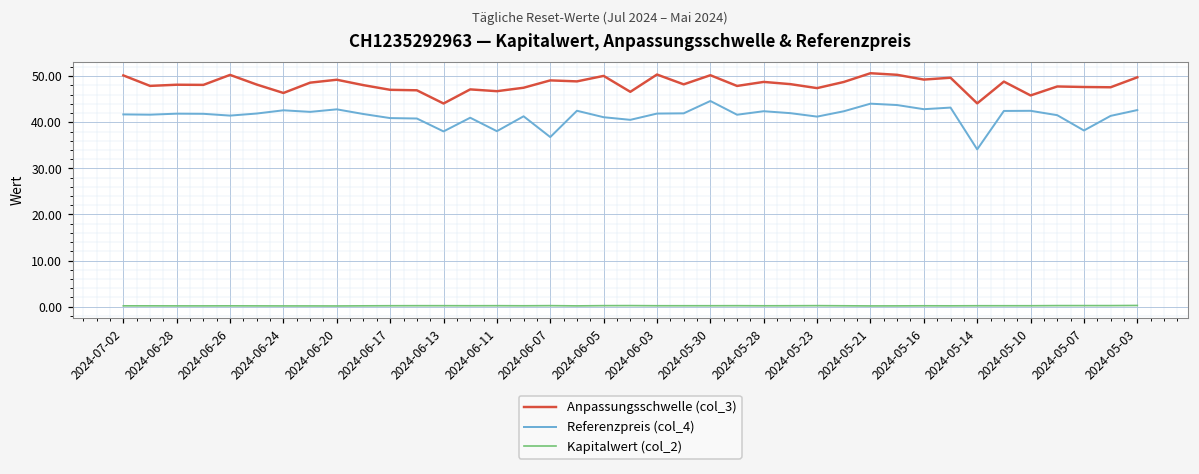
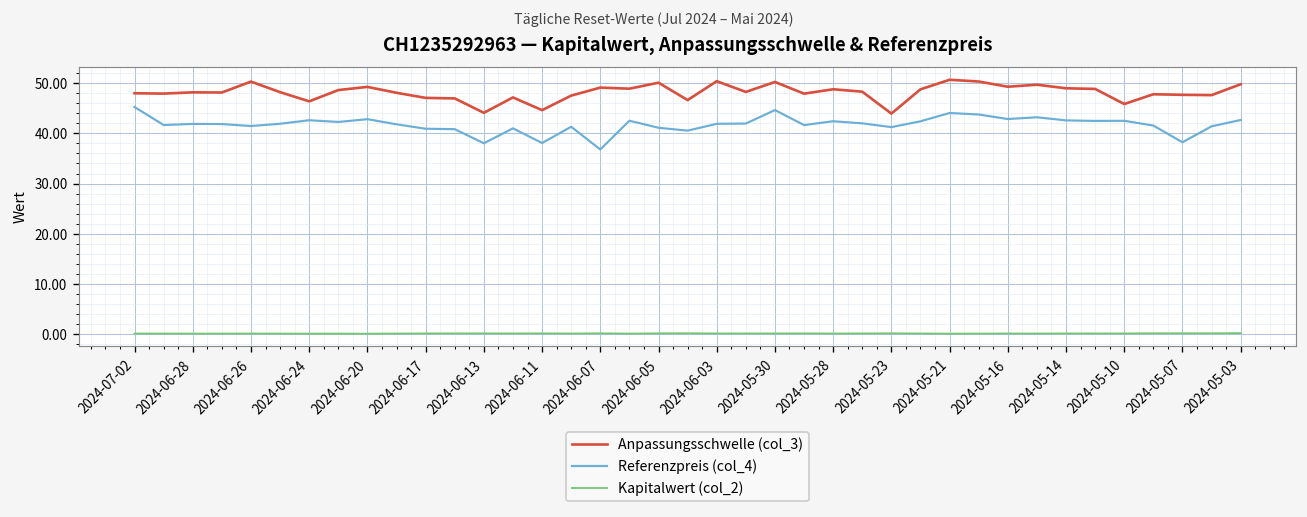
  {
    "Anpassungsschwelle (col_3)": {
-     "2024-07-02": 50,
+     "2024-07-02": 48,
      "2024-06-28": 48,
      "2024-06-26": 50,
      "2024-06-24": 46,
      "2024-06-20": 49,
      "2024-06-17": 47,
      "2024-06-13": 44,
-     "2024-06-11": 47,
+     "2024-06-11": 45,
      "2024-06-07": 49,
      "2024-06-05": 50,
      "2024-06-03": 50,
      "2024-05-30": 50,
      "2024-05-28": 49,
-     "2024-05-23": 47,
+     "2024-05-23": 44,
      "2024-05-21": 51,
      "2024-05-16": 49,
-     "2024-05-14": 44,
+     "2024-05-14": 49,
      "2024-05-10": 46,
      "2024-05-07": 48,
      "2024-05-03": 50
    },
    "Referenzpreis (col_4)": {
-     "2024-07-02": 42,
+     "2024-07-02": 45,
      "2024-06-28": 42,
      "2024-06-26": 41,
      "2024-06-24": 43,
      "2024-06-20": 43,
      "2024-06-17": 41,
      "2024-06-13": 38,
      "2024-06-11": 38,
      "2024-06-07": 37,
      "2024-06-05": 41,
      "2024-06-03": 42,
      "2024-05-30": 45,
      "2024-05-28": 42,
      "2024-05-23": 41,
      "2024-05-21": 44,
      "2024-05-16": 43,
-     "2024-05-14": 34,
+     "2024-05-14": 43,
      "2024-05-10": 42,
      "2024-05-07": 38,
      "2024-05-03": 43
    },
    "Kapitalwert (col_2)": {
      "2024-07-02": 0,
      "2024-06-28": 0,
      "2024-06-26": 0,
      "2024-06-24": 0,
      "2024-06-20": 0,
      "2024-06-17": 0,
      "2024-06-13": 0,
      "2024-06-11": 0,
      "2024-06-07": 0,
      "2024-06-05": 0,
      "2024-06-03": 0,
      "2024-05-30": 0,
      "2024-05-28": 0,
      "2024-05-23": 0,
      "2024-05-21": 0,
      "2024-05-16": 0,
      "2024-05-14": 0,
      "2024-05-10": 0,
      "2024-05-07": 0,
      "2024-05-03": 0
    }
  }
